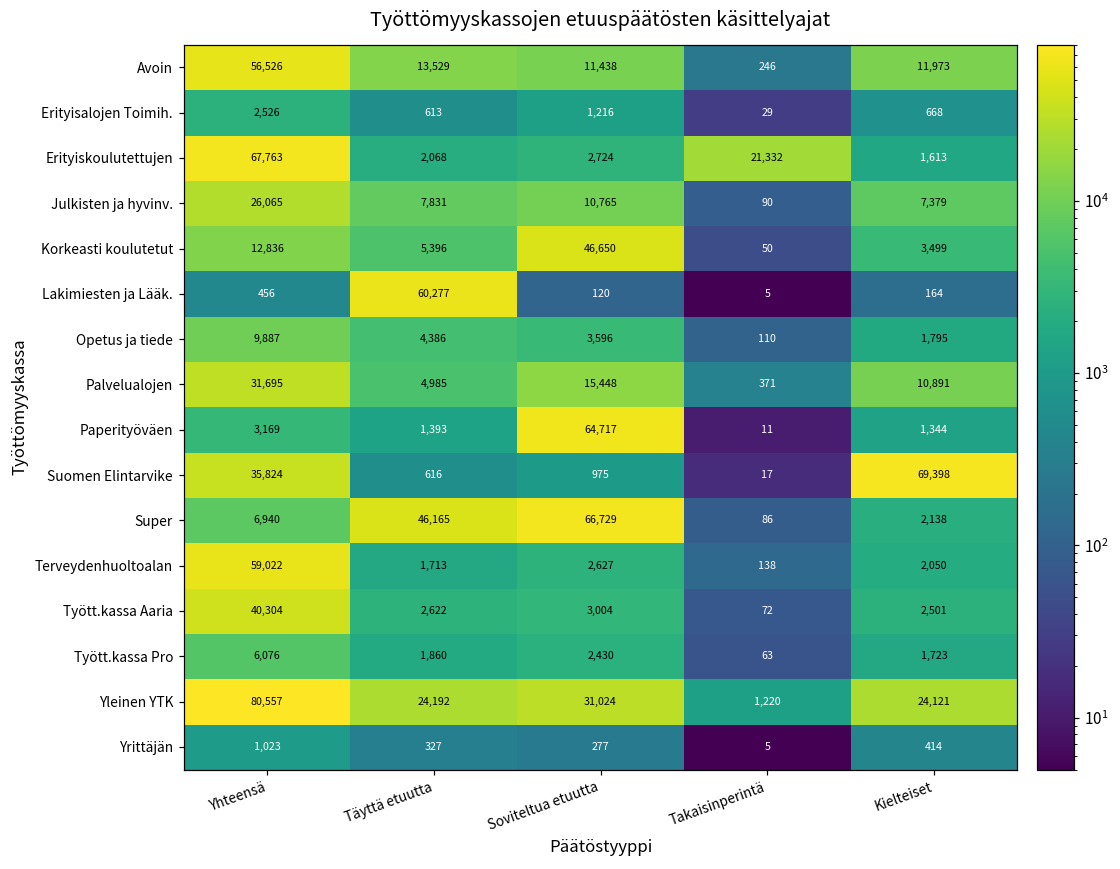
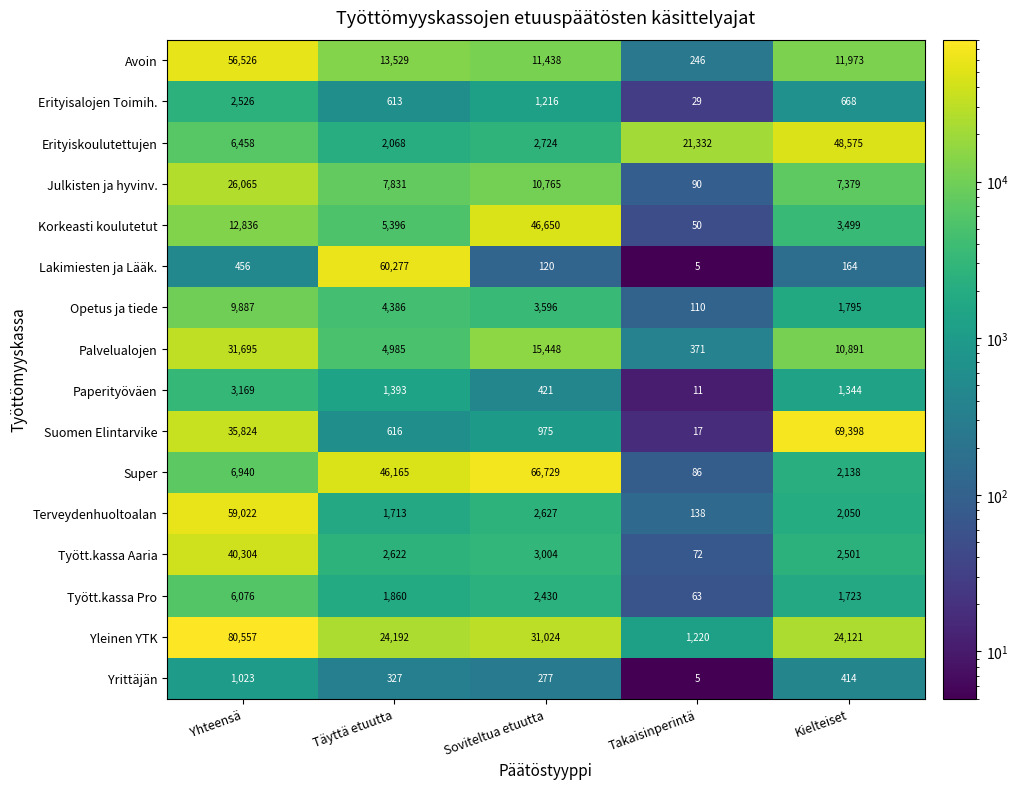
  {
    "Avoin": {
      "Yhteensä": "56,526",
      "Täyttä etuutta": "13,529",
      "Soviteltua etuutta": "11,438",
      "Takaisinperintä": "246",
      "Kielteiset": "11,973"
    },
    "Erityisalojen Toimih.": {
      "Yhteensä": "2,526",
      "Täyttä etuutta": "613",
      "Soviteltua etuutta": "1,216",
      "Takaisinperintä": "29",
      "Kielteiset": "668"
    },
    "Erityiskoulutettujen": {
-     "Yhteensä": "67,763",
+     "Yhteensä": "6,458",
      "Täyttä etuutta": "2,068",
      "Soviteltua etuutta": "2,724",
      "Takaisinperintä": "21,332",
-     "Kielteiset": "1,613"
+     "Kielteiset": "48,575"
    },
    "Julkisten ja hyvinv.": {
      "Yhteensä": "26,065",
      "Täyttä etuutta": "7,831",
      "Soviteltua etuutta": "10,765",
      "Takaisinperintä": "90",
      "Kielteiset": "7,379"
    },
    "Korkeasti koulutetut": {
      "Yhteensä": "12,836",
      "Täyttä etuutta": "5,396",
      "Soviteltua etuutta": "46,650",
      "Takaisinperintä": "50",
      "Kielteiset": "3,499"
    },
    "Lakimiesten ja Lääk.": {
      "Yhteensä": "456",
      "Täyttä etuutta": "60,277",
      "Soviteltua etuutta": "120",
      "Takaisinperintä": "5",
      "Kielteiset": "164"
    },
    "Opetus ja tiede": {
      "Yhteensä": "9,887",
      "Täyttä etuutta": "4,386",
      "Soviteltua etuutta": "3,596",
      "Takaisinperintä": "110",
      "Kielteiset": "1,795"
    },
    "Palvelualojen": {
      "Yhteensä": "31,695",
      "Täyttä etuutta": "4,985",
      "Soviteltua etuutta": "15,448",
      "Takaisinperintä": "371",
      "Kielteiset": "10,891"
    },
    "Paperityöväen": {
      "Yhteensä": "3,169",
      "Täyttä etuutta": "1,393",
-     "Soviteltua etuutta": "64,717",
+     "Soviteltua etuutta": "421",
      "Takaisinperintä": "11",
      "Kielteiset": "1,344"
    },
    "Suomen Elintarvike": {
      "Yhteensä": "35,824",
      "Täyttä etuutta": "616",
      "Soviteltua etuutta": "975",
      "Takaisinperintä": "17",
      "Kielteiset": "69,398"
    },
    "Super": {
      "Yhteensä": "6,940",
      "Täyttä etuutta": "46,165",
      "Soviteltua etuutta": "66,729",
      "Takaisinperintä": "86",
      "Kielteiset": "2,138"
    },
    "Terveydenhuoltoalan": {
      "Yhteensä": "59,022",
      "Täyttä etuutta": "1,713",
      "Soviteltua etuutta": "2,627",
      "Takaisinperintä": "138",
      "Kielteiset": "2,050"
    },
    "Tyött.kassa Aaria": {
      "Yhteensä": "40,304",
      "Täyttä etuutta": "2,622",
      "Soviteltua etuutta": "3,004",
      "Takaisinperintä": "72",
      "Kielteiset": "2,501"
    },
    "Tyött.kassa Pro": {
      "Yhteensä": "6,076",
      "Täyttä etuutta": "1,860",
      "Soviteltua etuutta": "2,430",
      "Takaisinperintä": "63",
      "Kielteiset": "1,723"
    },
    "Yleinen YTK": {
      "Yhteensä": "80,557",
      "Täyttä etuutta": "24,192",
      "Soviteltua etuutta": "31,024",
      "Takaisinperintä": "1,220",
      "Kielteiset": "24,121"
    },
    "Yrittäjän": {
      "Yhteensä": "1,023",
      "Täyttä etuutta": "327",
      "Soviteltua etuutta": "277",
      "Takaisinperintä": "5",
      "Kielteiset": "414"
    }
  }
